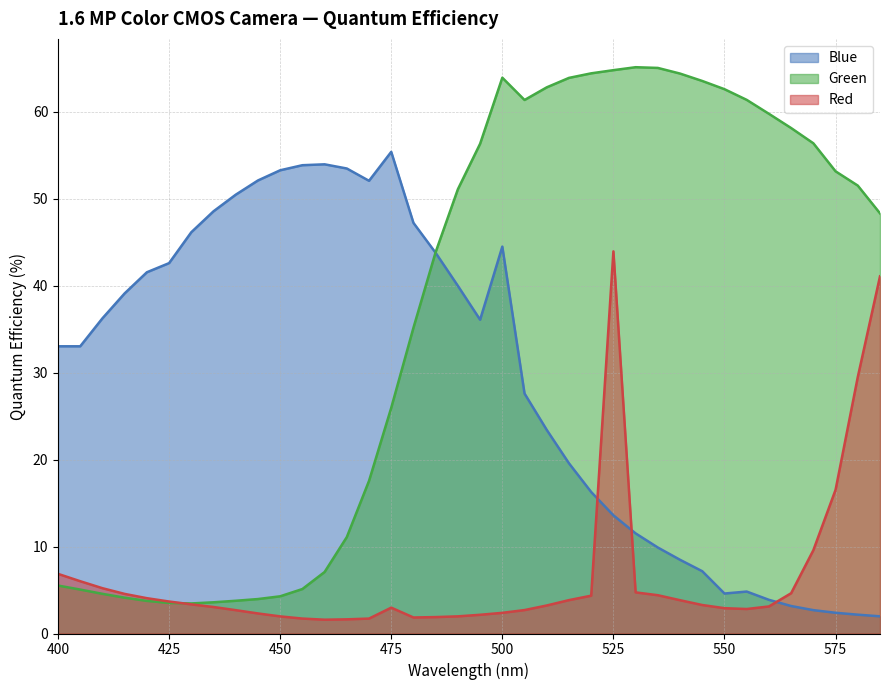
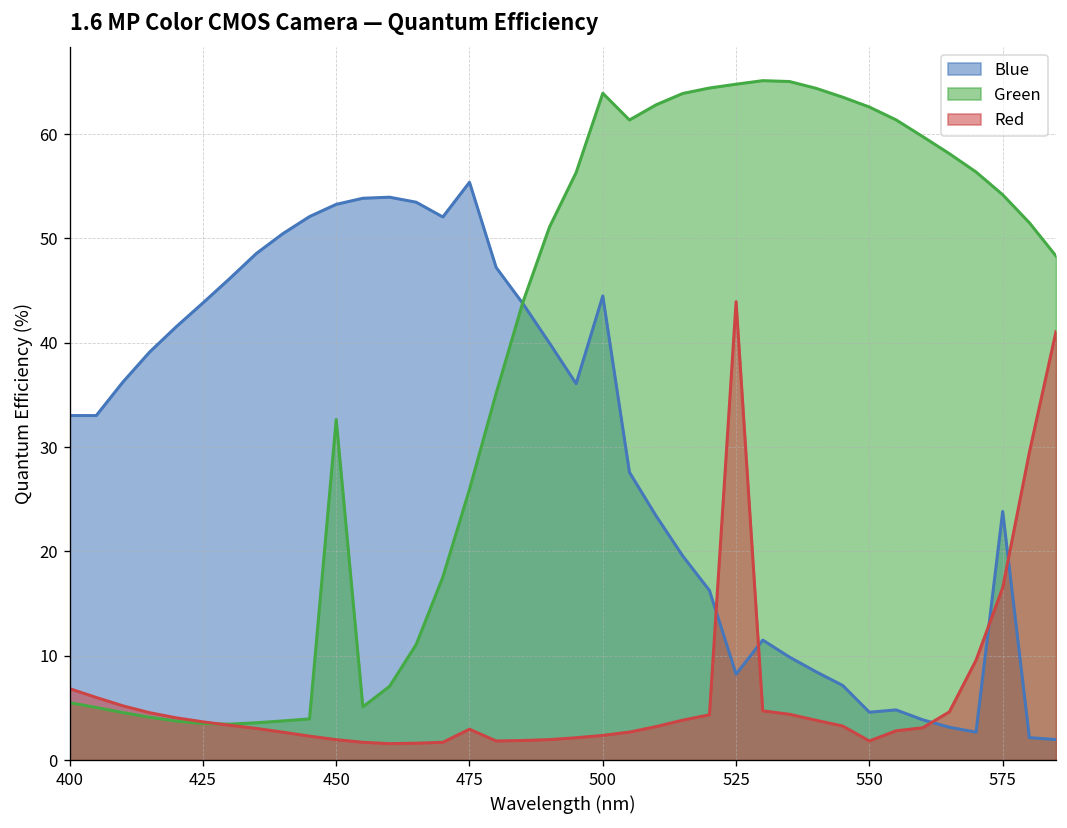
  {
    "Blue": {
      "400": 33,
-     "425": 43,
+     "425": 44,
      "450": 53,
      "475": 55,
      "500": 44,
-     "525": 14,
+     "525": 8,
      "550": 5,
-     "575": 2
+     "575": 24
    },
    "Green": {
      "400": 6,
-     "450": 4,
+     "450": 33,
      "475": 26,
      "500": 64,
      "525": 65,
      "550": 63,
-     "575": 53
+     "575": 54
    },
    "Red": {
      "400": 7,
      "450": 2,
      "475": 3,
      "500": 2,
      "525": 44,
-     "550": 3,
+     "550": 2,
      "575": 17
    }
  }
